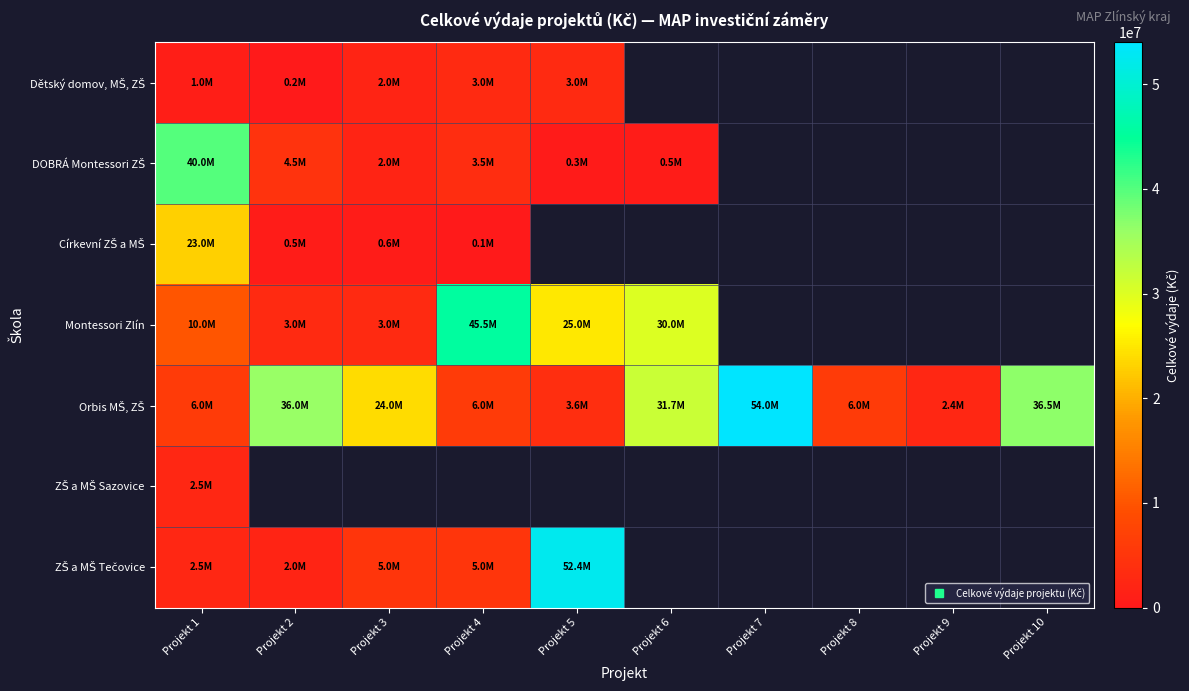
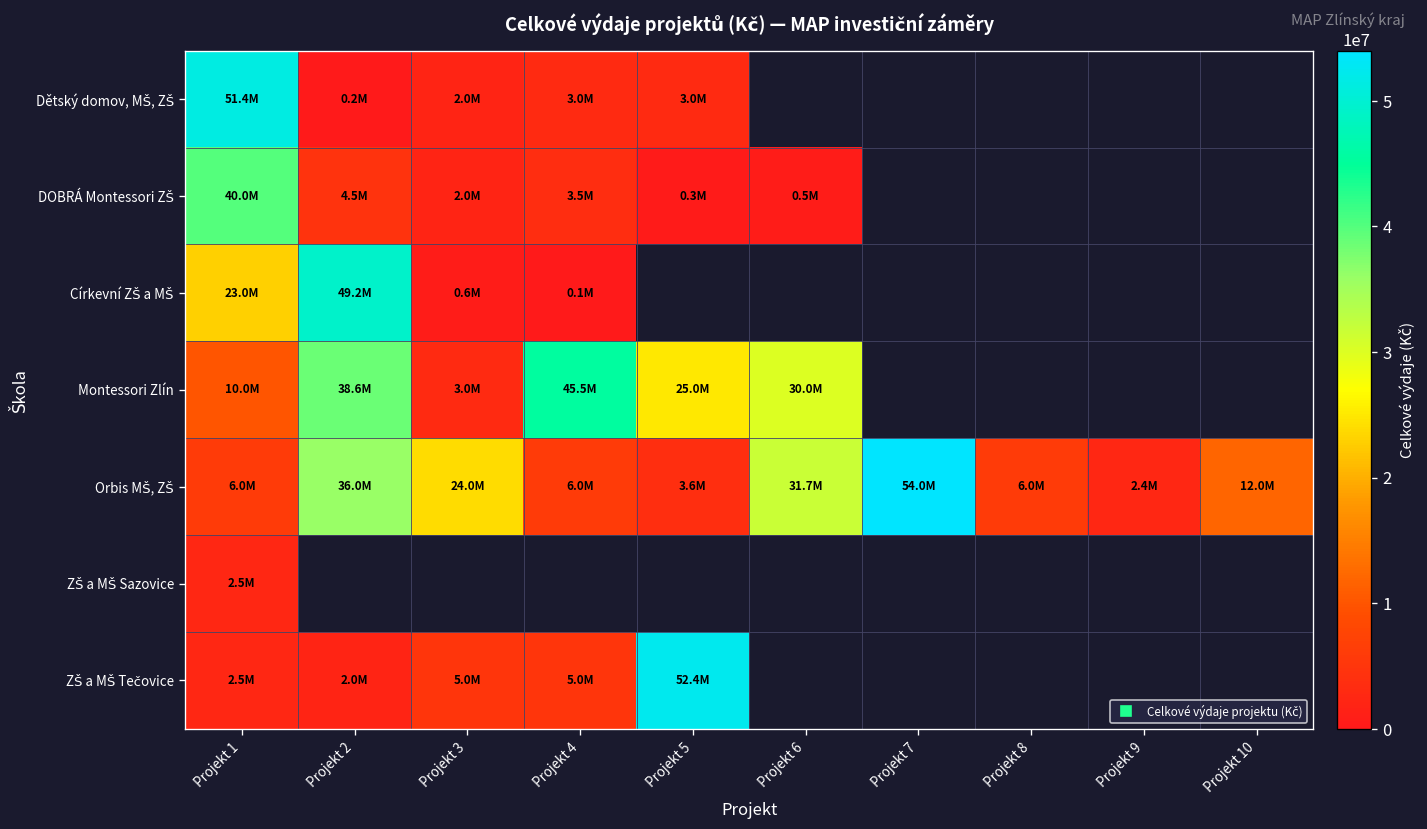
  {
    "Dětský domov, MŠ, ZŠ": {
-     "Projekt 1": "1.0M",
+     "Projekt 1": "51.4M",
      "Projekt 2": "0.2M",
      "Projekt 3": "2.0M",
      "Projekt 4": "3.0M",
      "Projekt 5": "3.0M"
    },
    "DOBRÁ Montessori ZŠ": {
      "Projekt 1": "40.0M",
      "Projekt 2": "4.5M",
      "Projekt 3": "2.0M",
      "Projekt 4": "3.5M",
      "Projekt 5": "0.3M",
      "Projekt 6": "0.5M"
    },
    "Církevní ZŠ a MŠ": {
      "Projekt 1": "23.0M",
-     "Projekt 2": "0.5M",
+     "Projekt 2": "49.2M",
      "Projekt 3": "0.6M",
      "Projekt 4": "0.1M"
    },
    "Montessori Zlín": {
      "Projekt 1": "10.0M",
-     "Projekt 2": "3.0M",
+     "Projekt 2": "38.6M",
      "Projekt 3": "3.0M",
      "Projekt 4": "45.5M",
      "Projekt 5": "25.0M",
      "Projekt 6": "30.0M"
    },
    "Orbis MŠ, ZŠ": {
      "Projekt 1": "6.0M",
      "Projekt 2": "36.0M",
      "Projekt 3": "24.0M",
      "Projekt 4": "6.0M",
      "Projekt 5": "3.6M",
      "Projekt 6": "31.7M",
      "Projekt 7": "54.0M",
      "Projekt 8": "6.0M",
      "Projekt 9": "2.4M",
-     "Projekt 10": "36.5M"
+     "Projekt 10": "12.0M"
    },
    "ZŠ a MŠ Sazovice": {
      "Projekt 1": "2.5M"
    },
    "ZŠ a MŠ Tečovice": {
      "Projekt 1": "2.5M",
      "Projekt 2": "2.0M",
      "Projekt 3": "5.0M",
      "Projekt 4": "5.0M",
      "Projekt 5": "52.4M"
    }
  }
